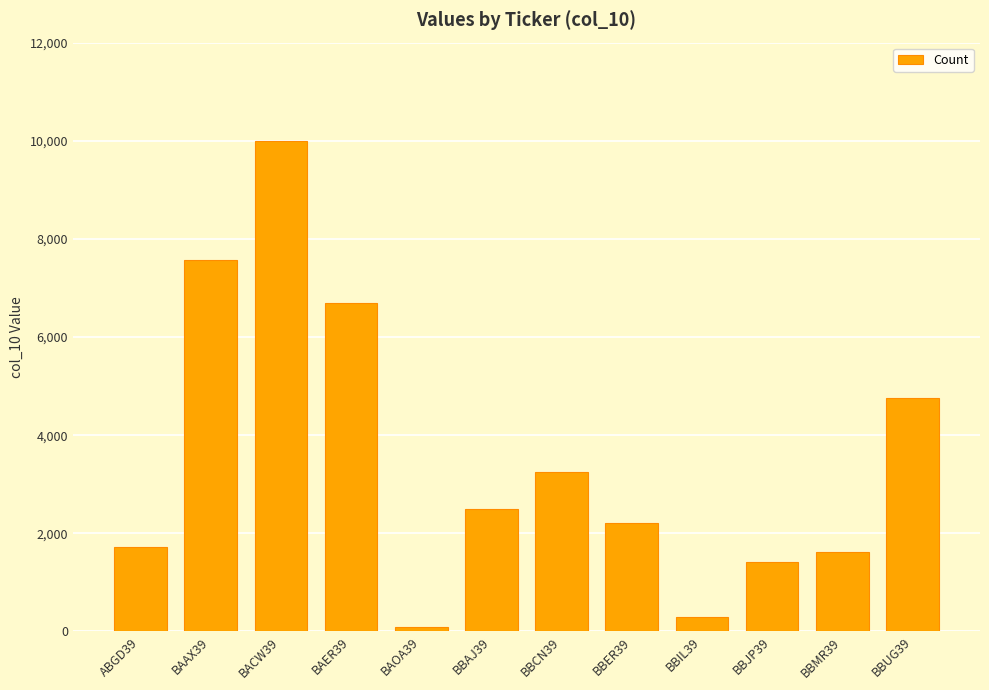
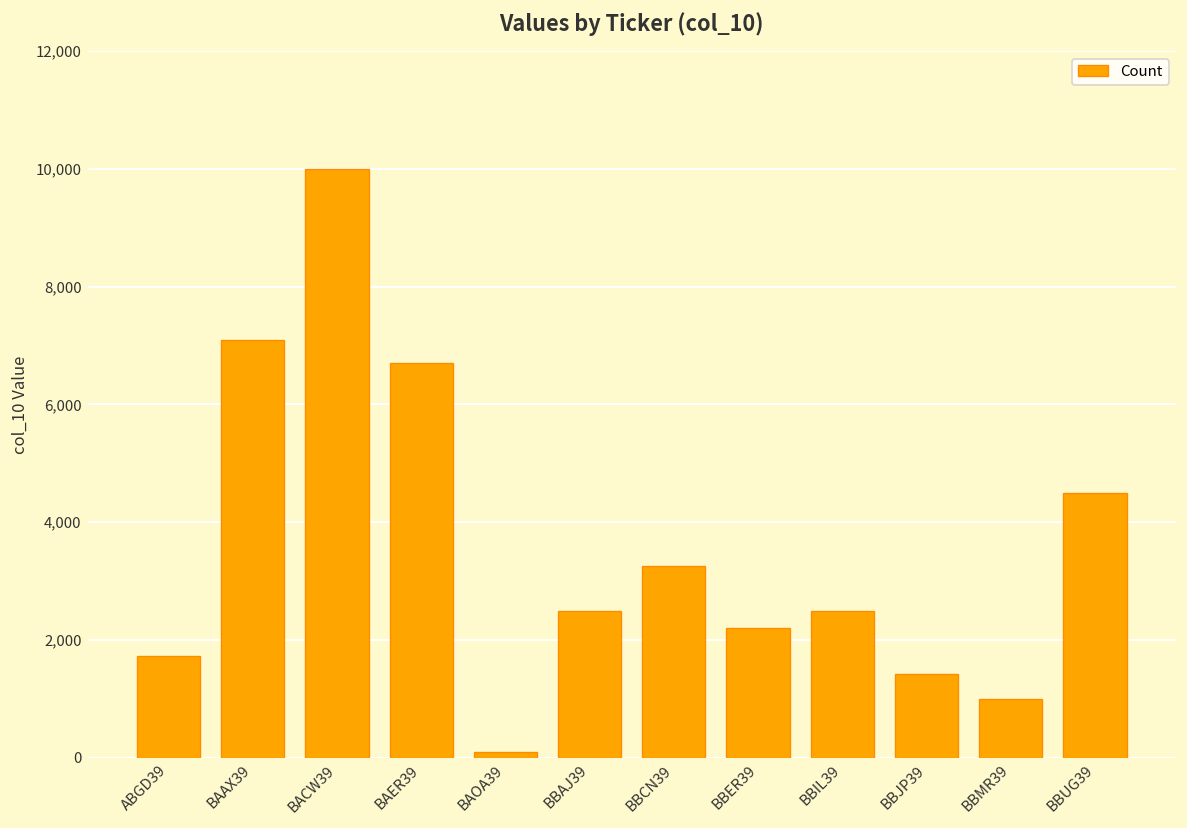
  {
    "ABGD39": "1,700",
-   "BAAX39": "7,600",
+   "BAAX39": "7,100",
    "BACW39": "10,000",
    "BAER39": "6,700",
    "BAOA39": "100",
    "BBAJ39": "2,500",
    "BBCN39": "3,300",
    "BBER39": "2,200",
-   "BBIL39": "300",
+   "BBIL39": "2,500",
    "BBJP39": "1,400",
-   "BBMR39": "1,600",
-   "BBUG39": "4,800"
+   "BBMR39": "1,000",
+   "BBUG39": "4,500"
  }
